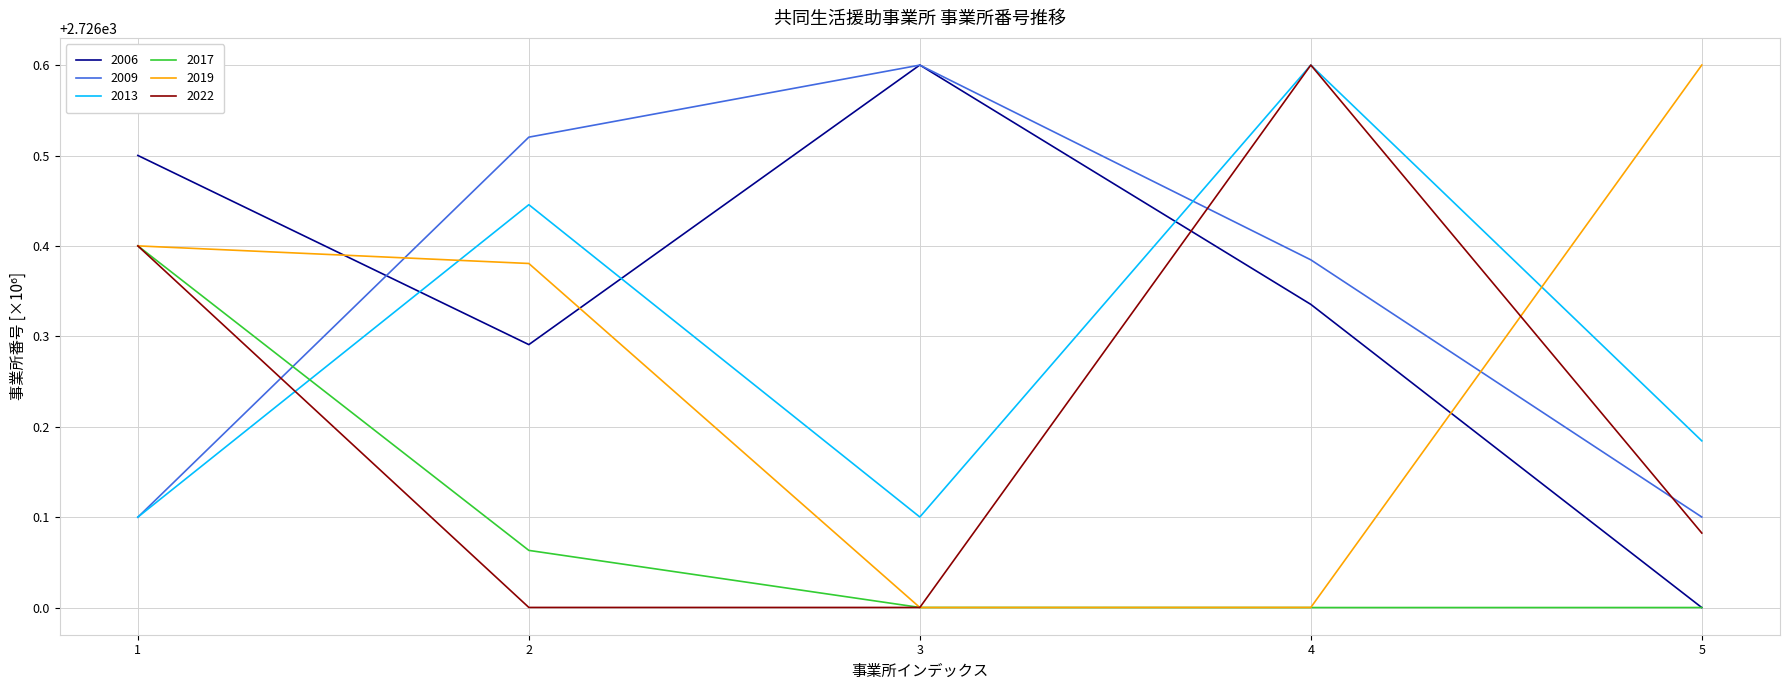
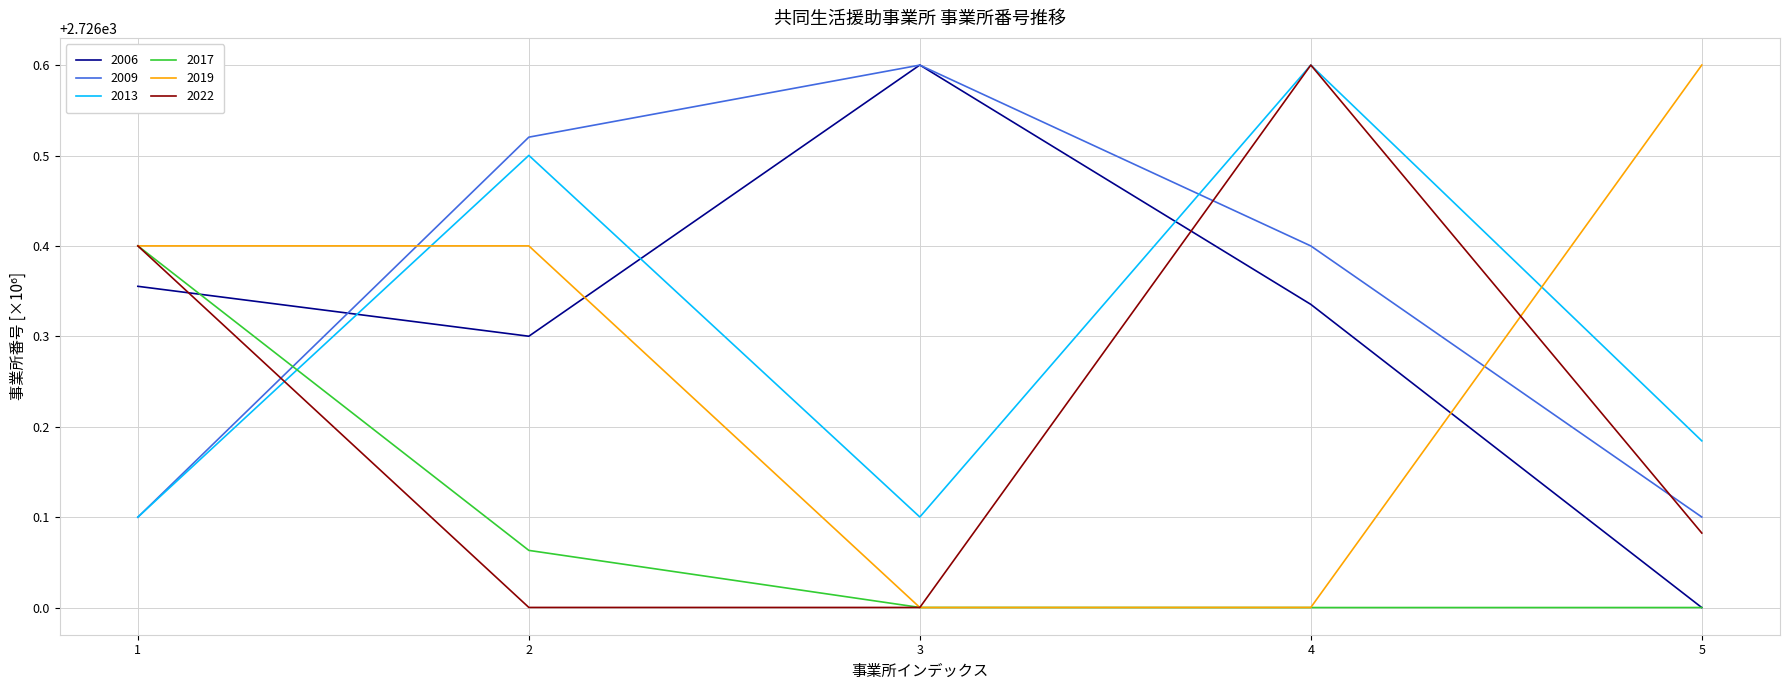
  {
    "2006": {
-     "1": 2726.50,
-     "2": 2726.29,
+     "1": 2726.36,
+     "2": 2726.30,
      "4": 2726.34
    },
    "2009": {
      "2": 2726.52,
-     "4": 2726.38,
+     "4": 2726.40,
      "5": 2726.10
    },
    "2013": {
-     "2": 2726.45,
+     "2": 2726.50,
      "3": 2726.10,
      "5": 2726.18
    },
    "2017": {
      "2": 2726.06
    },
    "2019": {
-     "2": 2726.38,
+     "2": 2726.40,
      "5": 2726.60
    },
    "2022": {
      "2": 2726.00,
      "5": 2726.08
    }
  }
